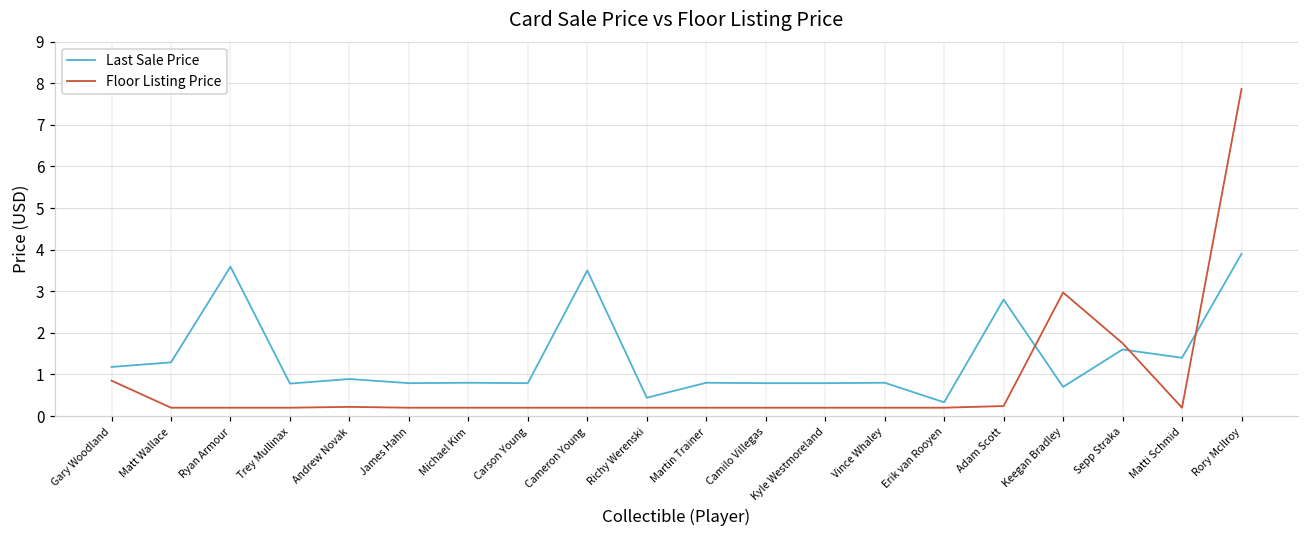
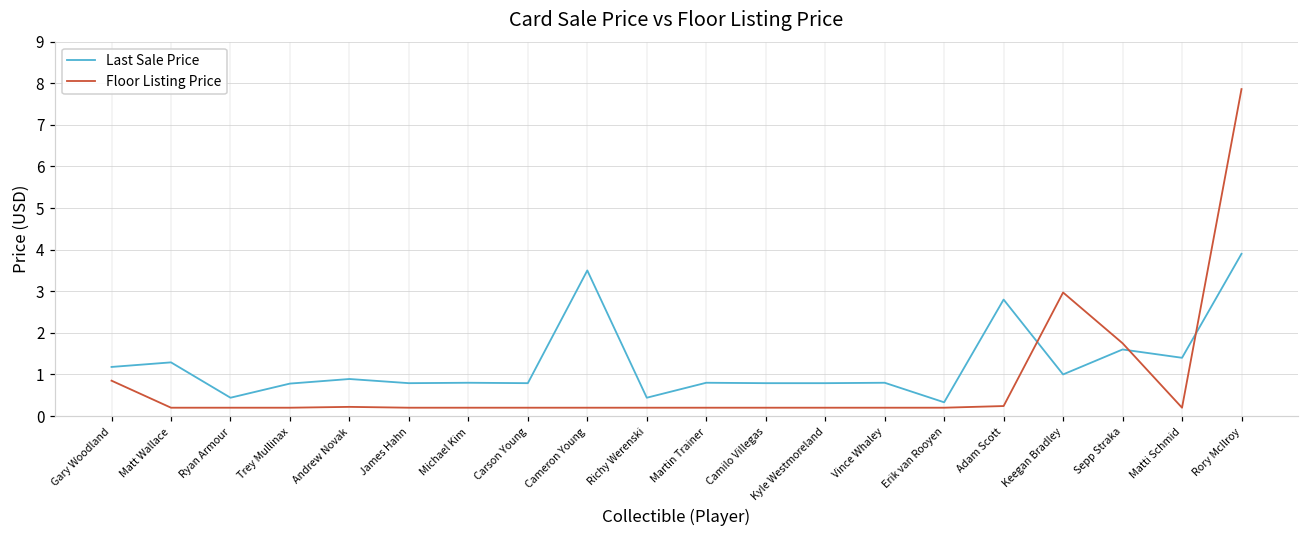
  {
    "Last Sale Price": {
      "Gary Woodland": 1.2,
      "Matt Wallace": 1.3,
-     "Ryan Armour": 3.6,
+     "Ryan Armour": 0.4,
      "Trey Mullinax": 0.8,
      "Andrew Novak": 0.9,
      "James Hahn": 0.8,
      "Michael Kim": 0.8,
      "Carson Young": 0.8,
      "Cameron Young": 3.5,
      "Richy Werenski": 0.4,
      "Martin Trainer": 0.8,
      "Camilo Villegas": 0.8,
      "Kyle Westmoreland": 0.8,
      "Vince Whaley": 0.8,
      "Erik van Rooyen": 0.3,
      "Adam Scott": 2.8,
-     "Keegan Bradley": 0.7,
+     "Keegan Bradley": 1.0,
      "Sepp Straka": 1.6,
      "Matti Schmid": 1.4,
      "Rory McIlroy": 3.9
    },
    "Floor Listing Price": {
      "Gary Woodland": 0.9,
      "Matt Wallace": 0.2,
      "Ryan Armour": 0.2,
      "Trey Mullinax": 0.2,
      "Andrew Novak": 0.2,
      "James Hahn": 0.2,
      "Michael Kim": 0.2,
      "Carson Young": 0.2,
      "Cameron Young": 0.2,
      "Richy Werenski": 0.2,
      "Martin Trainer": 0.2,
      "Camilo Villegas": 0.2,
      "Kyle Westmoreland": 0.2,
      "Vince Whaley": 0.2,
      "Erik van Rooyen": 0.2,
      "Adam Scott": 0.2,
      "Keegan Bradley": 3.0,
      "Sepp Straka": 1.8,
      "Matti Schmid": 0.2,
      "Rory McIlroy": 7.9
    }
  }
